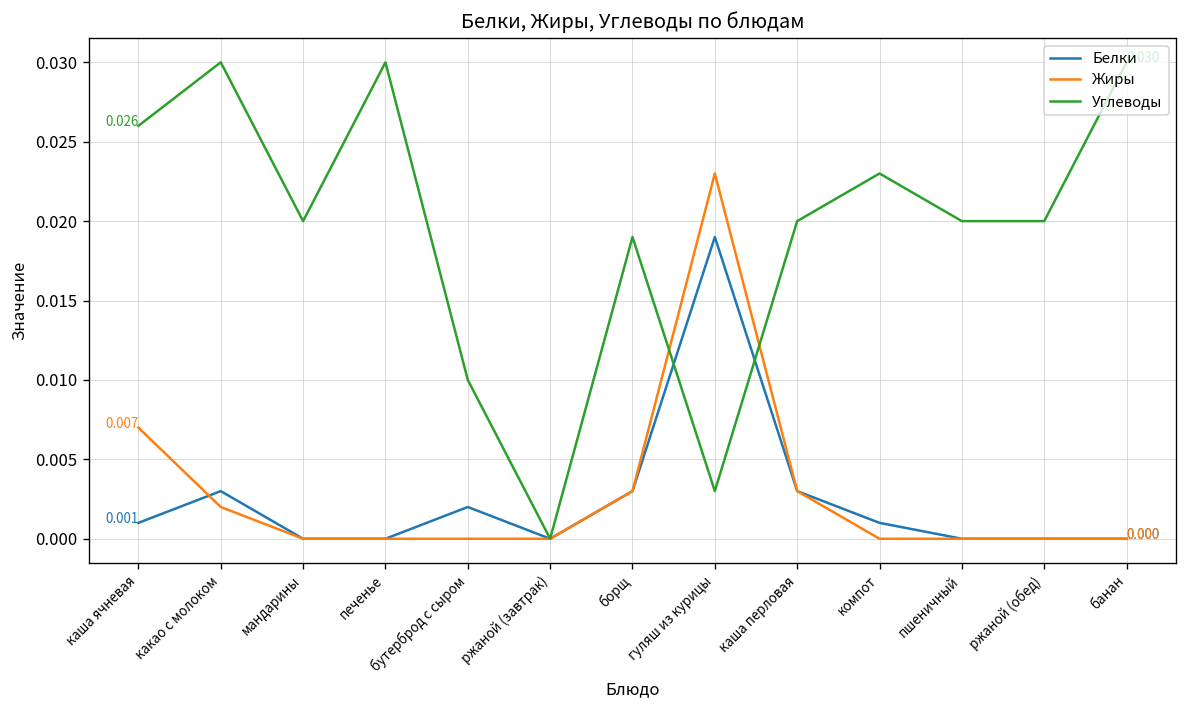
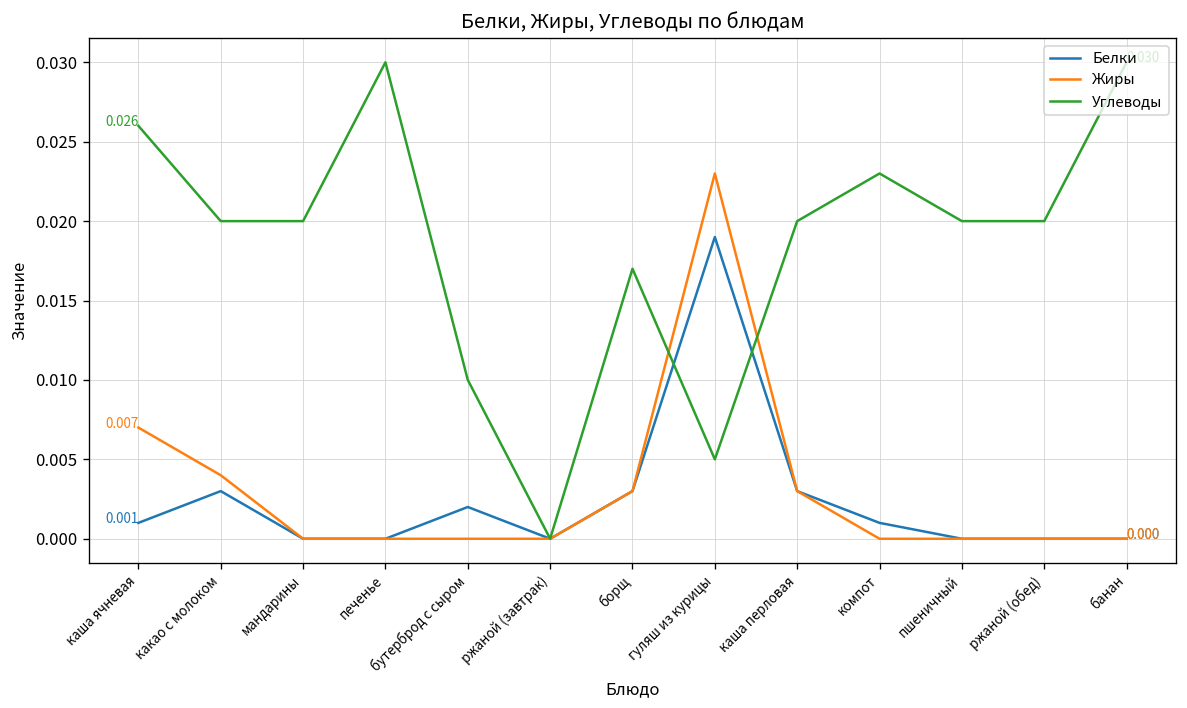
  {
    "Белки": {
      "каша ячневая": 0.001
    },
    "Жиры": {
-     "какао с молоком": 0.002,
+     "какао с молоком": 0.004,
      "бутерброд с сыром": 0.000,
      "гуляш из курицы": 0.023,
      "компот": 0.000
    },
    "Углеводы": {
-     "какао с молоком": 0.03,
+     "какао с молоком": 0.02,
      "мандарины": 0.020,
      "печенье": 0.030,
      "бутерброд с сыром": 0.010,
-     "борщ": 0.019,
-     "гуляш из курицы": 0.003,
+     "борщ": 0.017,
+     "гуляш из курицы": 0.005,
      "каша перловая": 0.020,
      "компот": 0.023,
      "пшеничный": 0.020,
      "ржаной (обед)": 0.020
    }
  }
